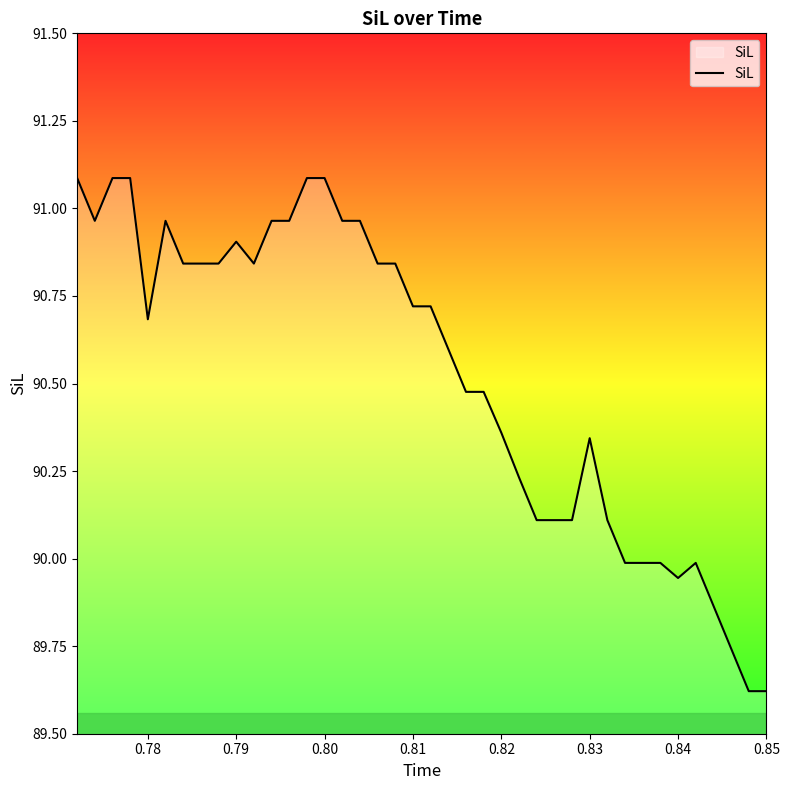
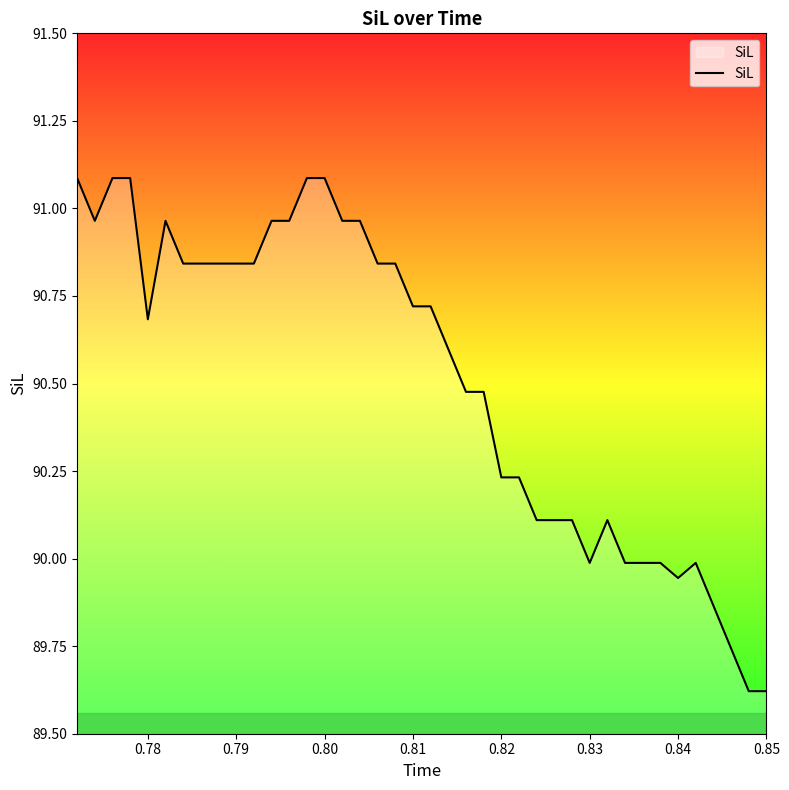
  {
    "0.78": 90.68,
-   "0.79": 90.90,
+   "0.79": 90.84,
    "0.80": 91.09,
    "0.81": 90.72,
-   "0.82": 90.36,
-   "0.83": 90.34,
+   "0.82": 90.23,
+   "0.83": 89.99,
    "0.84": 89.94,
    "0.85": 89.62
  }
